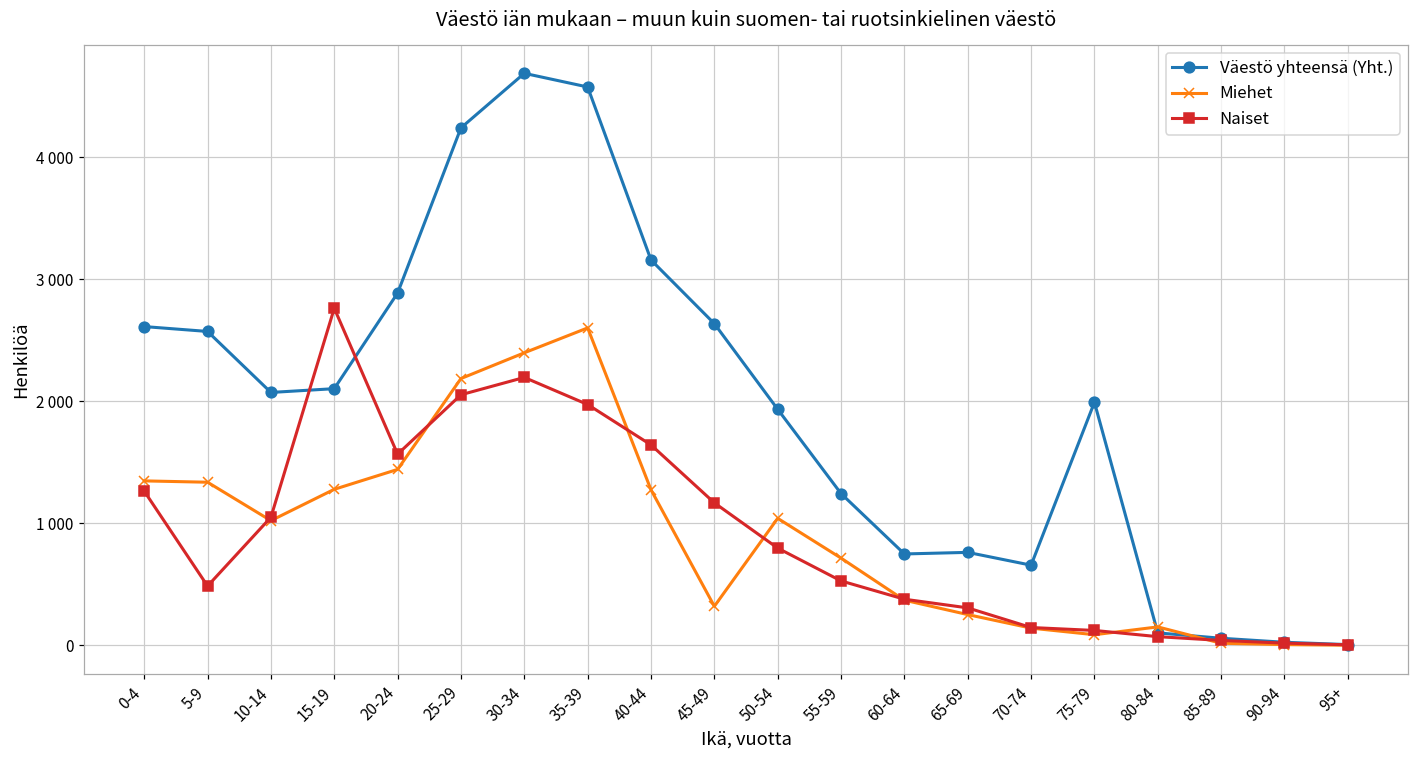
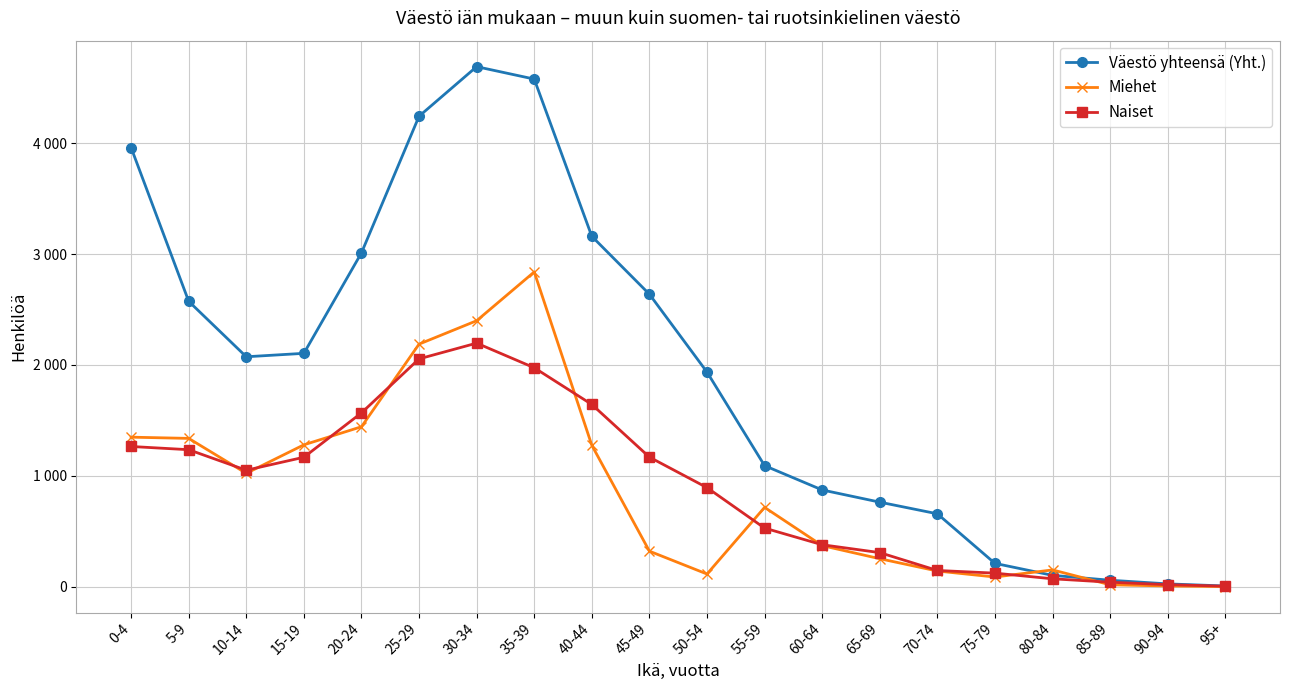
  {
    "Väestö yhteensä (Yht.)": {
-     "0-4": 2610,
+     "0-4": 3960,
      "5-9": 2570,
      "10-14": 2070,
      "15-19": 2110,
-     "20-24": 2890,
+     "20-24": 3010,
      "25-29": 4240,
      "30-34": 4690,
      "35-39": 4580,
      "40-44": 3160,
      "45-49": 2640,
      "50-54": 1940,
-     "55-59": 1250,
-     "60-64": 750,
+     "55-59": 1090,
+     "60-64": 870,
      "65-69": 760,
      "70-74": 660,
-     "75-79": 1990,
+     "75-79": 210,
      "80-84": 100
    },
    "Miehet": {
      "0-4": 1350,
      "5-9": 1340,
      "10-14": 1020,
      "15-19": 1280,
      "20-24": 1440,
      "25-29": 2190,
      "30-34": 2400,
-     "35-39": 2600,
+     "35-39": 2840,
      "40-44": 1280,
      "45-49": 320,
-     "50-54": 1040,
+     "50-54": 120,
      "55-59": 720,
      "65-69": 250,
      "75-79": 90,
      "80-84": 150,
      "85-89": 20
    },
    "Naiset": {
      "0-4": 1270,
-     "5-9": 490,
+     "5-9": 1240,
      "10-14": 1050,
-     "15-19": 2760,
+     "15-19": 1170,
      "20-24": 1570,
      "25-29": 2060,
      "30-34": 2200,
      "35-39": 1980,
      "40-44": 1640,
      "45-49": 1170,
-     "50-54": 800,
+     "50-54": 890,
      "55-59": 530,
      "65-69": 310,
      "75-79": 120,
      "80-84": 70
    }
  }
